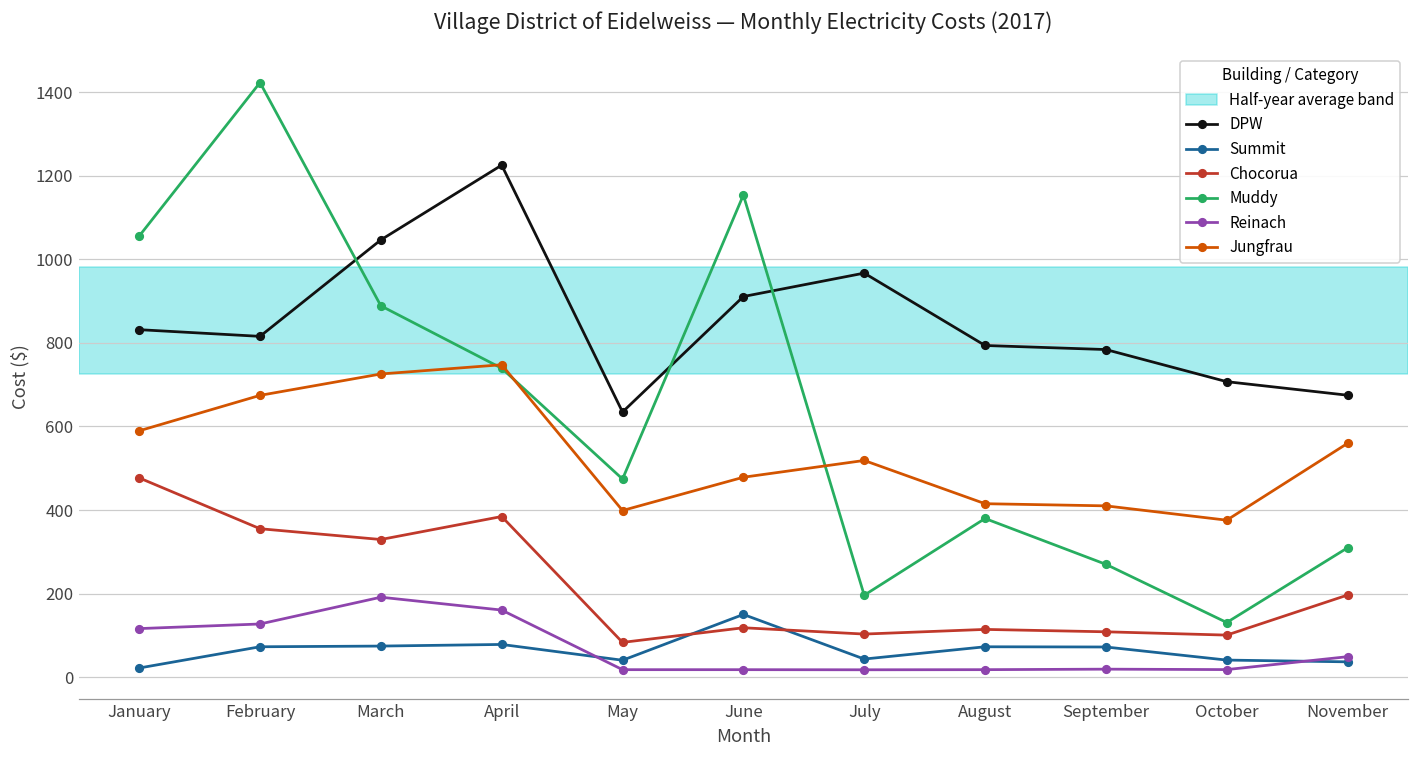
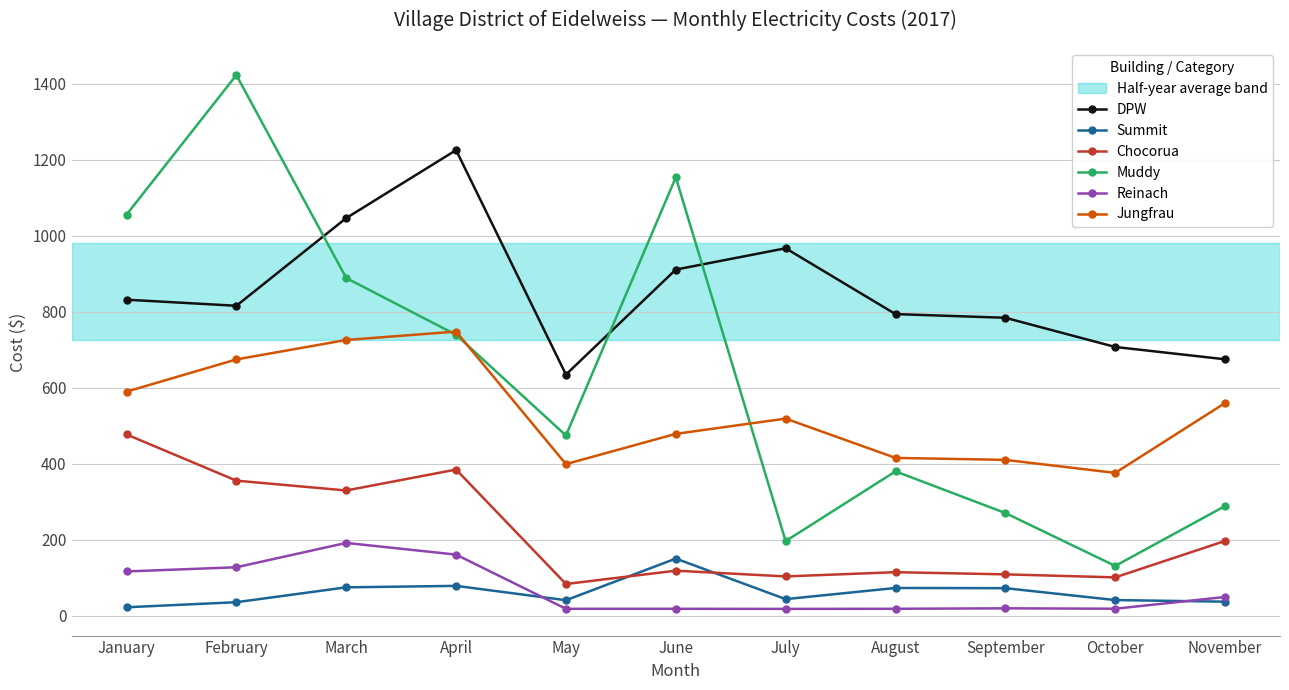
  {
    "DPW": {
      "January": 830,
      "February": 820,
      "March": 1050,
      "April": 1230,
      "May": 630,
      "June": 910,
      "July": 970,
      "August": 790,
      "September": 780,
      "October": 710,
      "November": 670
    },
    "Summit": {
      "January": 20,
-     "February": 70,
+     "February": 40,
      "March": 70,
      "April": 80,
      "May": 40,
      "June": 150,
      "July": 40,
      "August": 70,
      "September": 70,
      "October": 40,
      "November": 40
    },
    "Muddy": {
      "January": 1060,
      "February": 1420,
      "March": 890,
      "April": 740,
      "May": 470,
      "June": 1150,
      "July": 200,
      "August": 380,
      "September": 270,
      "October": 130,
-     "November": 310
+     "November": 290
    },
    "Reinach": {
      "January": 120,
      "February": 130,
      "March": 190,
      "April": 160,
      "May": 20,
      "June": 20,
      "July": 20,
      "August": 20,
      "September": 20,
      "October": 20,
      "November": 50
    }
  }
